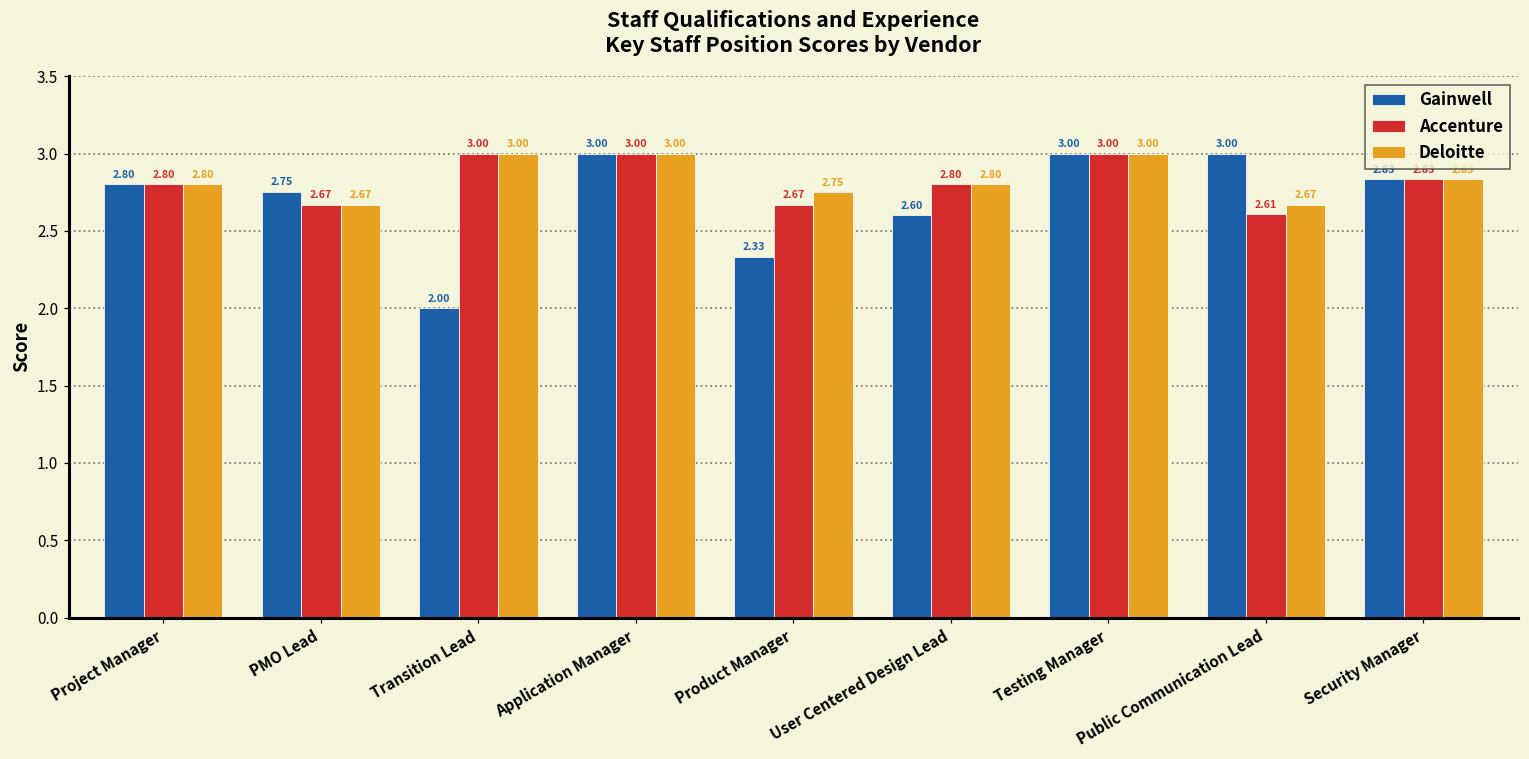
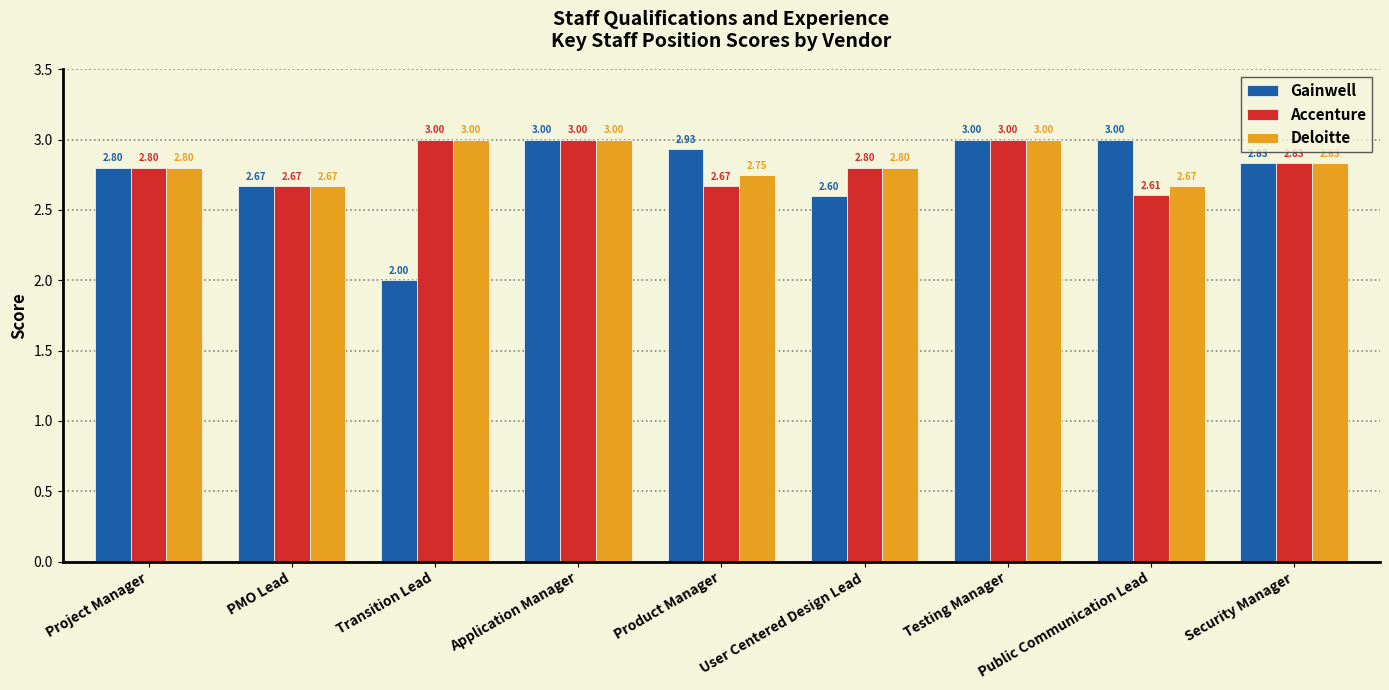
  {
    "Gainwell": {
      "Project Manager": 2.80,
-     "PMO Lead": 2.75,
+     "PMO Lead": 2.67,
      "Transition Lead": 2.00,
      "Application Manager": 3.00,
-     "Product Manager": 2.33,
+     "Product Manager": 2.93,
      "User Centered Design Lead": 2.60,
      "Testing Manager": 3.00,
      "Public Communication Lead": 3.00
    },
    "Accenture": {
      "Project Manager": 2.80,
      "PMO Lead": 2.67,
      "Transition Lead": 3.00,
      "Application Manager": 3.00,
      "Product Manager": 2.67,
      "User Centered Design Lead": 2.80,
      "Testing Manager": 3.00,
      "Public Communication Lead": 2.61
    },
    "Deloitte": {
      "Project Manager": 2.80,
      "PMO Lead": 2.67,
      "Transition Lead": 3.00,
      "Application Manager": 3.00,
      "Product Manager": 2.75,
      "User Centered Design Lead": 2.80,
      "Testing Manager": 3.00,
      "Public Communication Lead": 2.67
    }
  }
